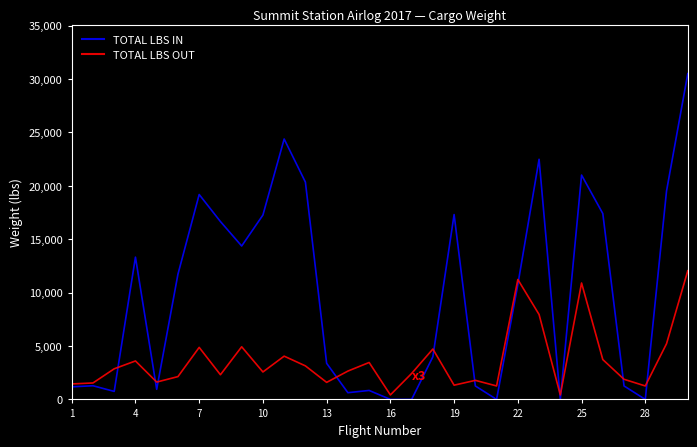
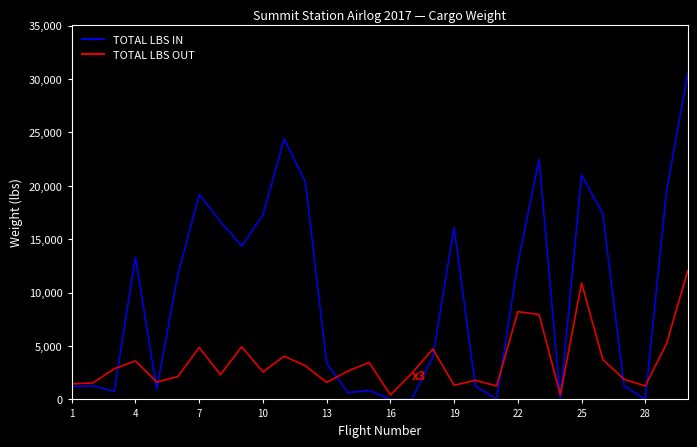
  {
    "TOTAL LBS IN": {
      "1": "1,200",
      "4": "13,300",
      "7": "19,200",
      "10": "17,300",
      "13": "3,400",
      "16": "0",
-     "19": "17,300",
-     "22": "10,700",
+     "19": "16,100",
+     "22": "12,700",
      "25": "21,000",
      "28": "0"
    },
    "TOTAL LBS OUT": {
      "1": "1,500",
      "4": "3,600",
      "7": "4,900",
      "10": "2,600",
      "13": "1,600",
      "16": "400",
      "19": "1,300",
-     "22": "11,200",
+     "22": "8,200",
      "25": "10,900",
      "28": "1,300"
    }
  }
